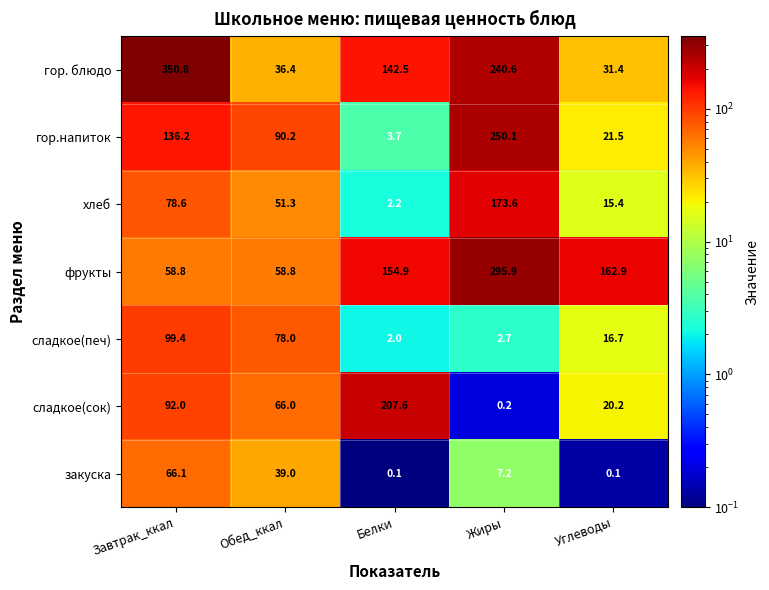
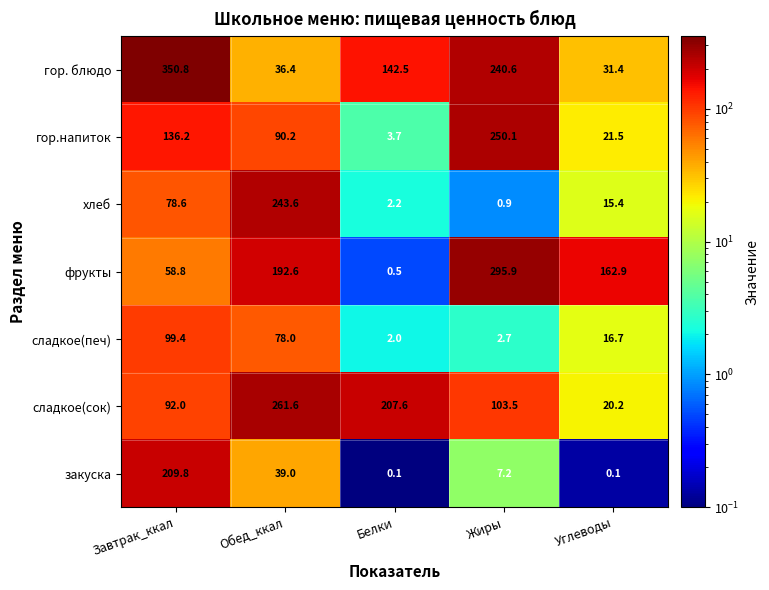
  {
    "гор. блюдо": {
      "Завтрак_ккал": 350.8,
      "Обед_ккал": 36.4,
      "Белки": 142.5,
      "Жиры": 240.6,
      "Углеводы": 31.4
    },
    "гор.напиток": {
      "Завтрак_ккал": 136.2,
      "Обед_ккал": 90.2,
      "Белки": 3.7,
      "Жиры": 250.1,
      "Углеводы": 21.5
    },
    "хлеб": {
      "Завтрак_ккал": 78.6,
-     "Обед_ккал": 51.3,
+     "Обед_ккал": 243.6,
      "Белки": 2.2,
-     "Жиры": 173.6,
+     "Жиры": 0.9,
      "Углеводы": 15.4
    },
    "фрукты": {
      "Завтрак_ккал": 58.8,
-     "Обед_ккал": 58.8,
-     "Белки": 154.9,
+     "Обед_ккал": 192.6,
+     "Белки": 0.5,
      "Жиры": 295.9,
      "Углеводы": 162.9
    },
    "сладкое(печ)": {
      "Завтрак_ккал": 99.4,
      "Обед_ккал": 78.0,
      "Белки": 2.0,
      "Жиры": 2.7,
      "Углеводы": 16.7
    },
    "сладкое(сок)": {
      "Завтрак_ккал": 92.0,
-     "Обед_ккал": 66.0,
+     "Обед_ккал": 261.6,
      "Белки": 207.6,
-     "Жиры": 0.2,
+     "Жиры": 103.5,
      "Углеводы": 20.2
    },
    "закуска": {
-     "Завтрак_ккал": 66.1,
+     "Завтрак_ккал": 209.8,
      "Обед_ккал": 39.0,
      "Белки": 0.1,
      "Жиры": 7.2,
      "Углеводы": 0.1
    }
  }
